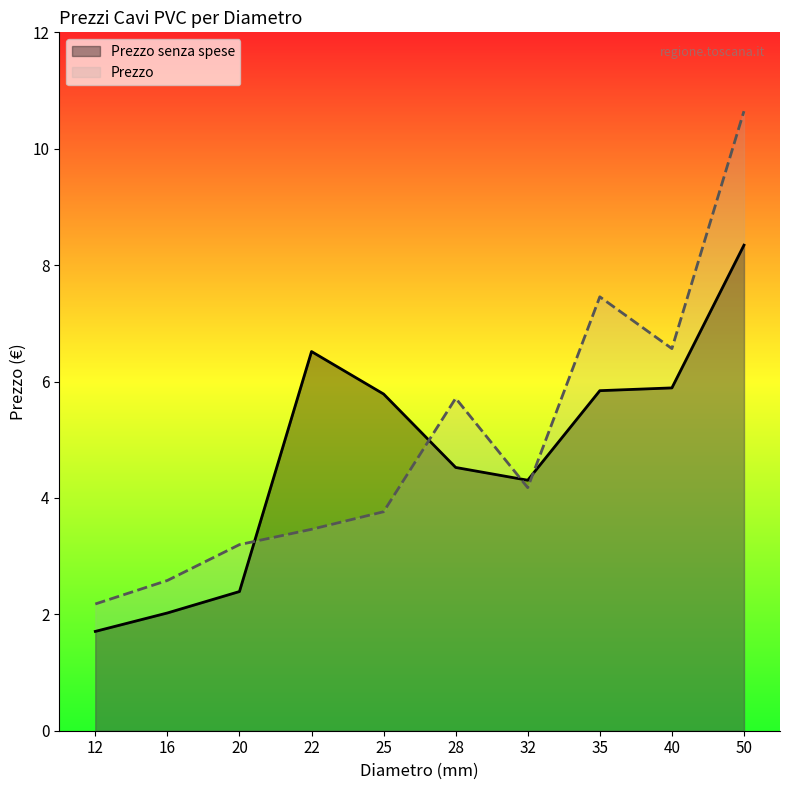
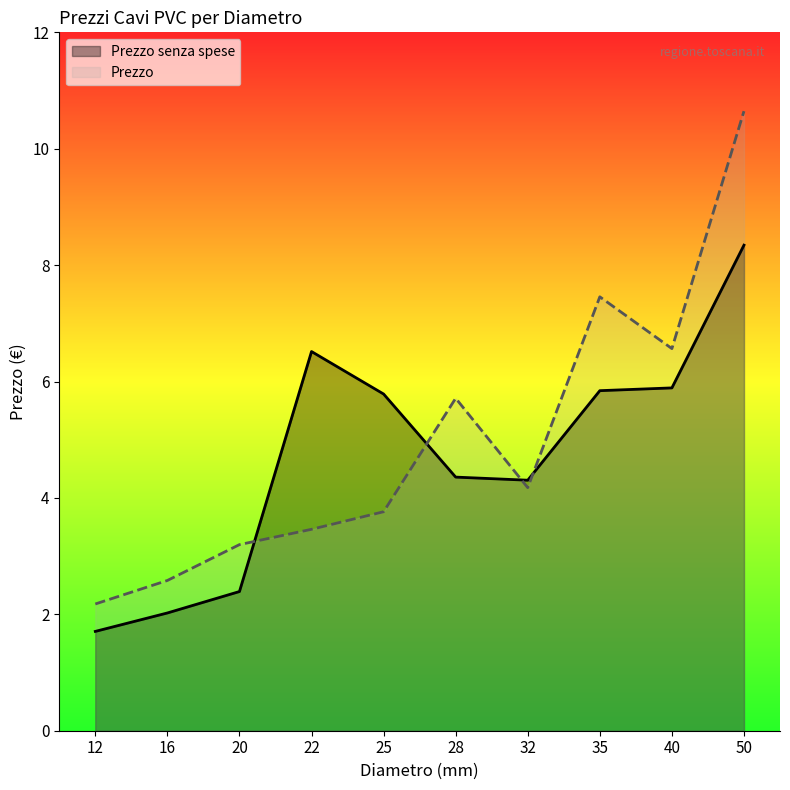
  {
    "Prezzo senza spese": {
      "12": 1.7,
      "16": 2.0,
      "20": 2.4,
      "22": 6.5,
      "25": 5.8,
-     "28": 4.5,
+     "28": 4.4,
      "32": 4.3,
      "35": 5.8,
      "40": 5.9,
      "50": 8.3
    },
    "Prezzo": {
      "12": 2.2,
      "16": 2.6,
      "20": 3.2,
      "22": 3.5,
      "25": 3.8,
      "28": 5.7,
      "32": 4.2,
      "35": 7.5,
      "40": 6.6,
      "50": 10.6
    }
  }
